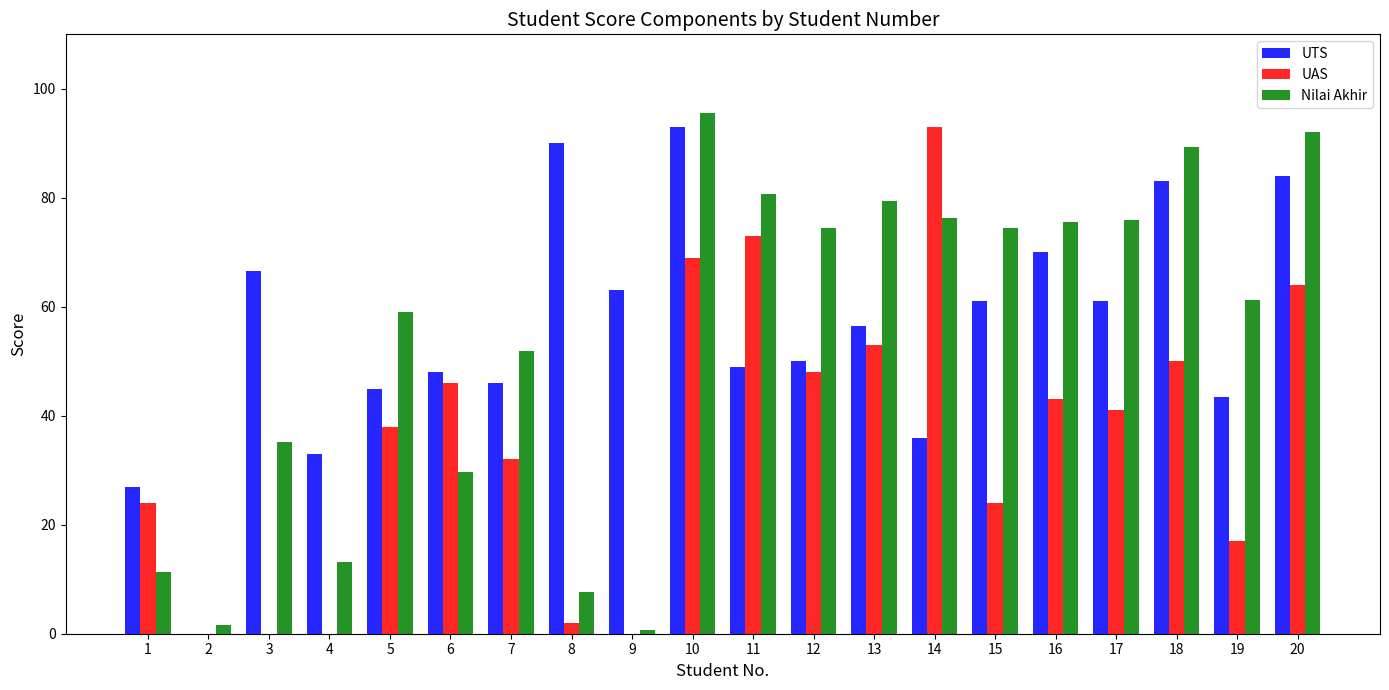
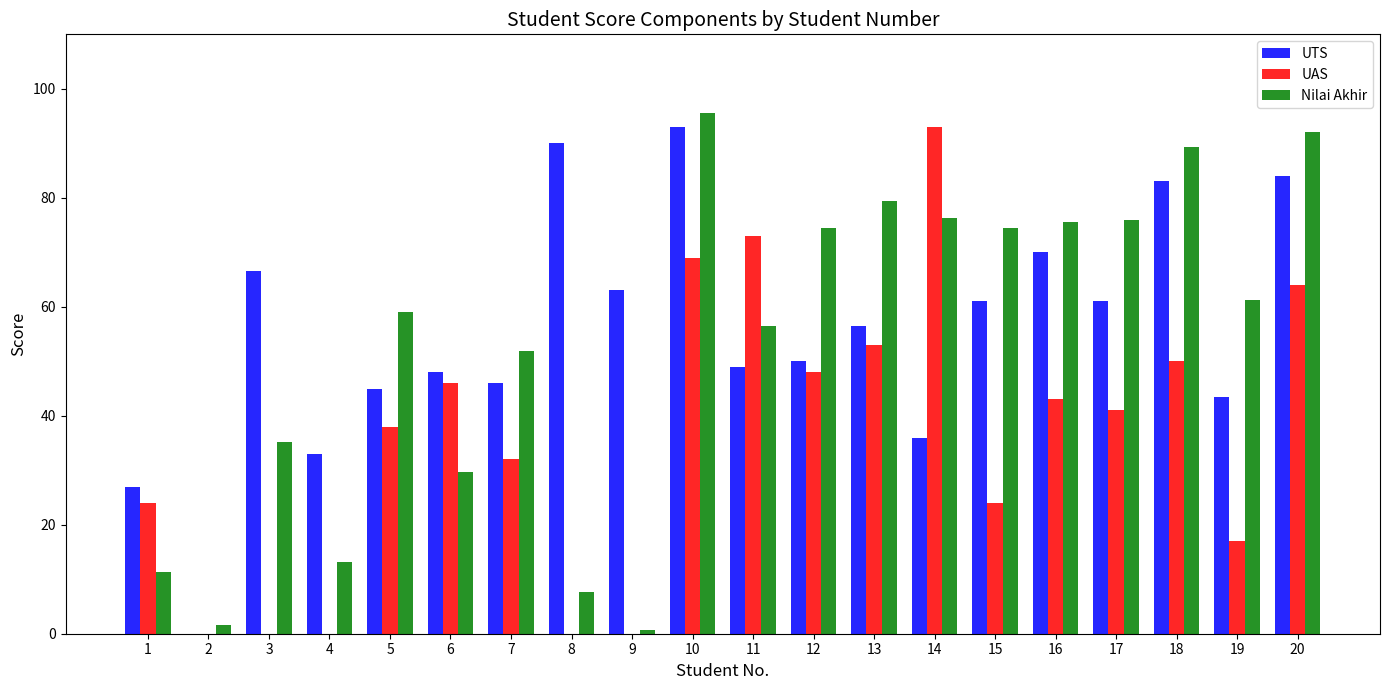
  {
    "UTS": {
      "1": 27,
      "2": 0,
      "3": 67,
      "4": 33,
      "5": 45,
      "6": 48,
      "7": 46,
      "8": 90,
      "9": 63,
      "10": 93,
      "11": 49,
      "12": 50,
      "13": 57,
      "14": 36,
      "15": 61,
      "16": 70,
      "17": 61,
      "18": 83,
      "19": 44,
      "20": 84
    },
    "UAS": {
      "1": 24,
      "2": 0,
      "3": 0,
      "4": 0,
      "5": 38,
      "6": 46,
      "7": 32,
-     "8": 2,
+     "8": 0,
      "9": 0,
      "10": 69,
      "11": 73,
      "12": 48,
      "13": 53,
      "14": 93,
      "15": 24,
      "16": 43,
      "17": 41,
      "18": 50,
      "19": 17,
      "20": 64
    },
    "Nilai Akhir": {
      "1": 11,
      "2": 2,
      "3": 35,
      "4": 13,
      "5": 59,
      "6": 30,
      "7": 52,
      "8": 8,
      "9": 1,
      "10": 96,
-     "11": 81,
+     "11": 56,
      "12": 74,
      "13": 79,
      "14": 76,
      "15": 74,
      "16": 76,
      "17": 76,
      "18": 89,
      "19": 61,
      "20": 92
    }
  }
